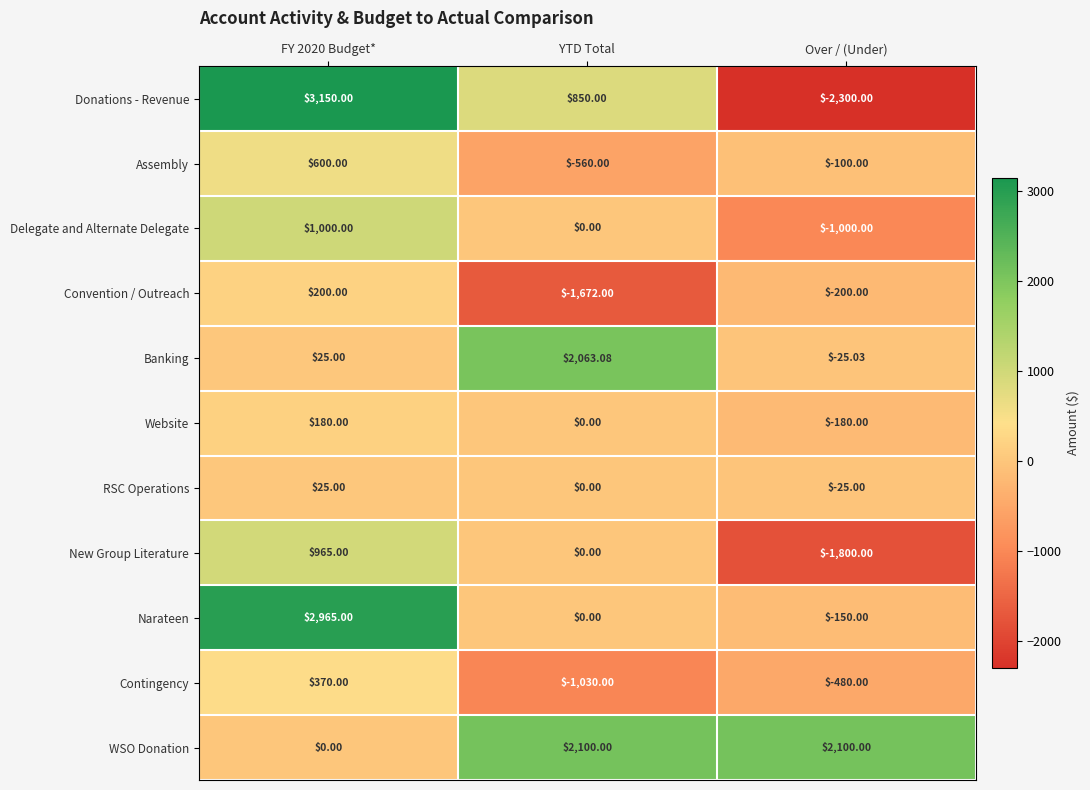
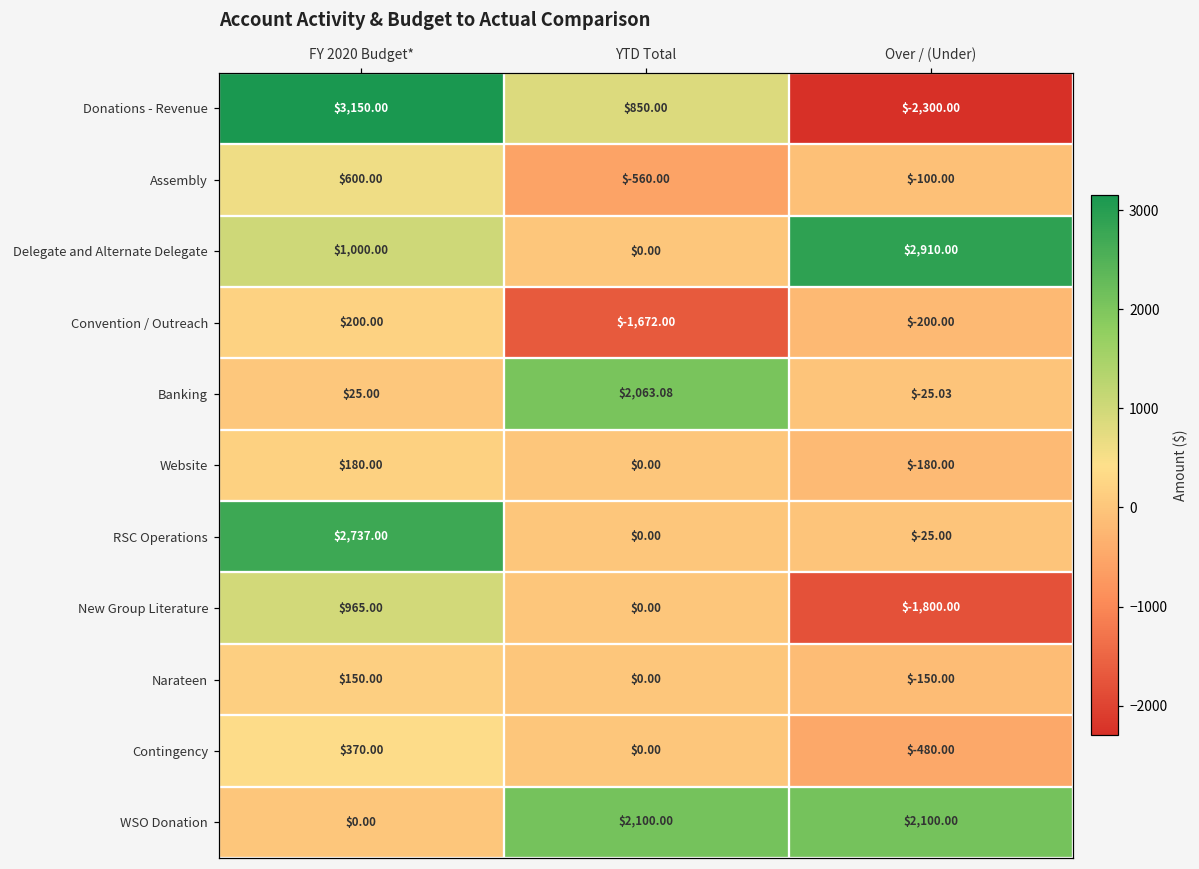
  {
    "Donations - Revenue": {
      "FY 2020 Budget*": "$3,150.00",
      "YTD Total": "$850.00",
      "Over / (Under)": "$-2,300.00"
    },
    "Assembly": {
      "FY 2020 Budget*": "$600.00",
      "YTD Total": "$-560.00",
      "Over / (Under)": "$-100.00"
    },
    "Delegate and Alternate Delegate": {
      "FY 2020 Budget*": "$1,000.00",
      "YTD Total": "$0.00",
-     "Over / (Under)": "$-1,000.00"
+     "Over / (Under)": "$2,910.00"
    },
    "Convention / Outreach": {
      "FY 2020 Budget*": "$200.00",
      "YTD Total": "$-1,672.00",
      "Over / (Under)": "$-200.00"
    },
    "Banking": {
      "FY 2020 Budget*": "$25.00",
      "YTD Total": "$2,063.08",
      "Over / (Under)": "$-25.03"
    },
    "Website": {
      "FY 2020 Budget*": "$180.00",
      "YTD Total": "$0.00",
      "Over / (Under)": "$-180.00"
    },
    "RSC Operations": {
-     "FY 2020 Budget*": "$25.00",
+     "FY 2020 Budget*": "$2,737.00",
      "YTD Total": "$0.00",
      "Over / (Under)": "$-25.00"
    },
    "New Group Literature": {
      "FY 2020 Budget*": "$965.00",
      "YTD Total": "$0.00",
      "Over / (Under)": "$-1,800.00"
    },
    "Narateen": {
-     "FY 2020 Budget*": "$2,965.00",
+     "FY 2020 Budget*": "$150.00",
      "YTD Total": "$0.00",
      "Over / (Under)": "$-150.00"
    },
    "Contingency": {
      "FY 2020 Budget*": "$370.00",
-     "YTD Total": "$-1,030.00",
+     "YTD Total": "$0.00",
      "Over / (Under)": "$-480.00"
    },
    "WSO Donation": {
      "FY 2020 Budget*": "$0.00",
      "YTD Total": "$2,100.00",
      "Over / (Under)": "$2,100.00"
    }
  }
